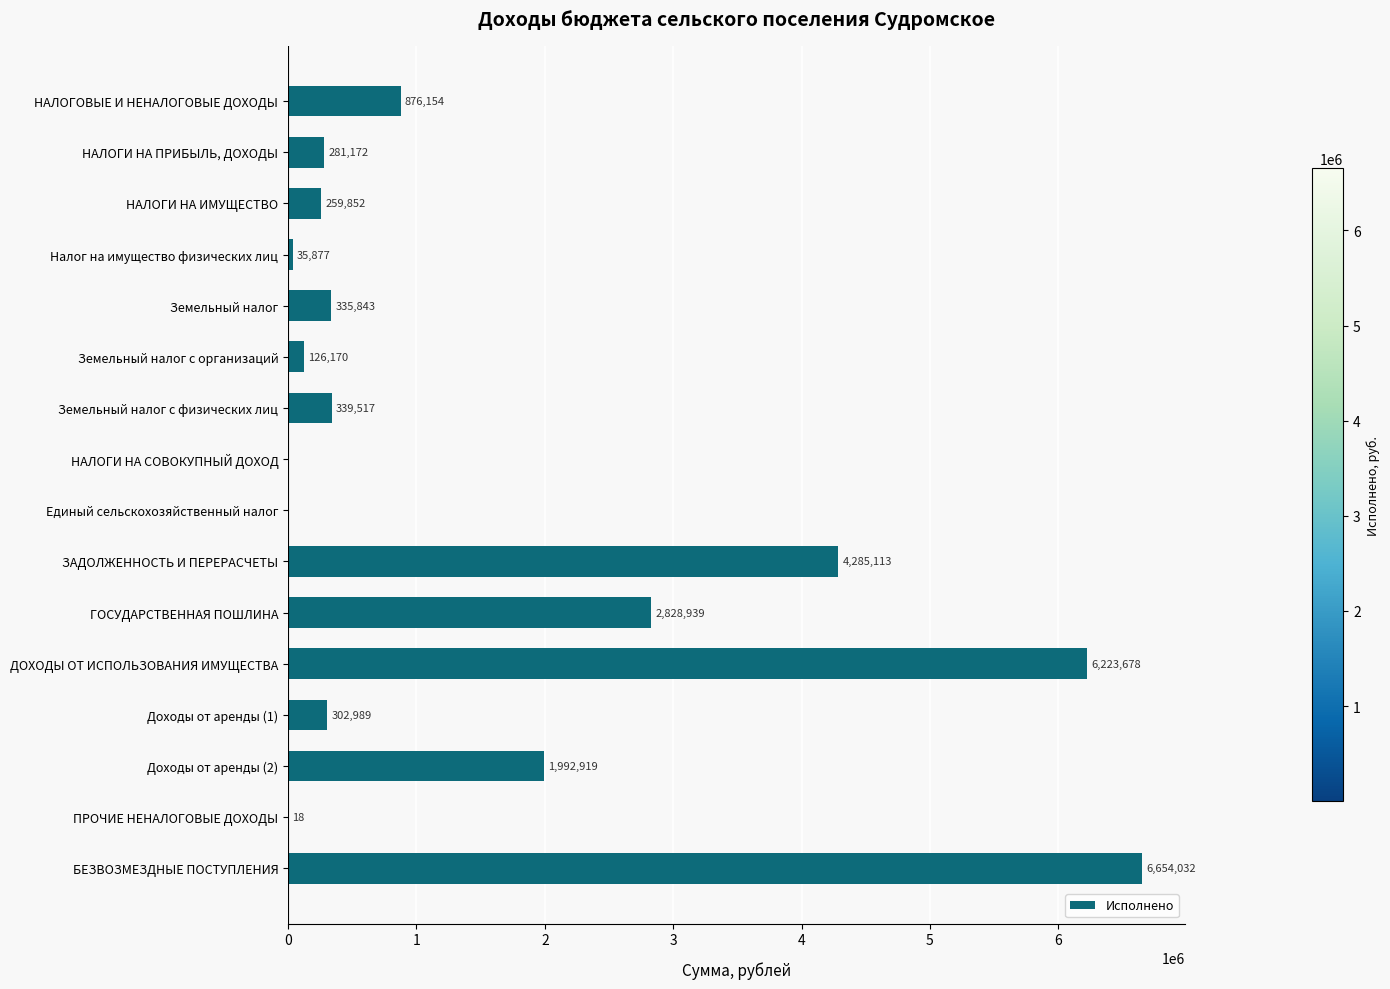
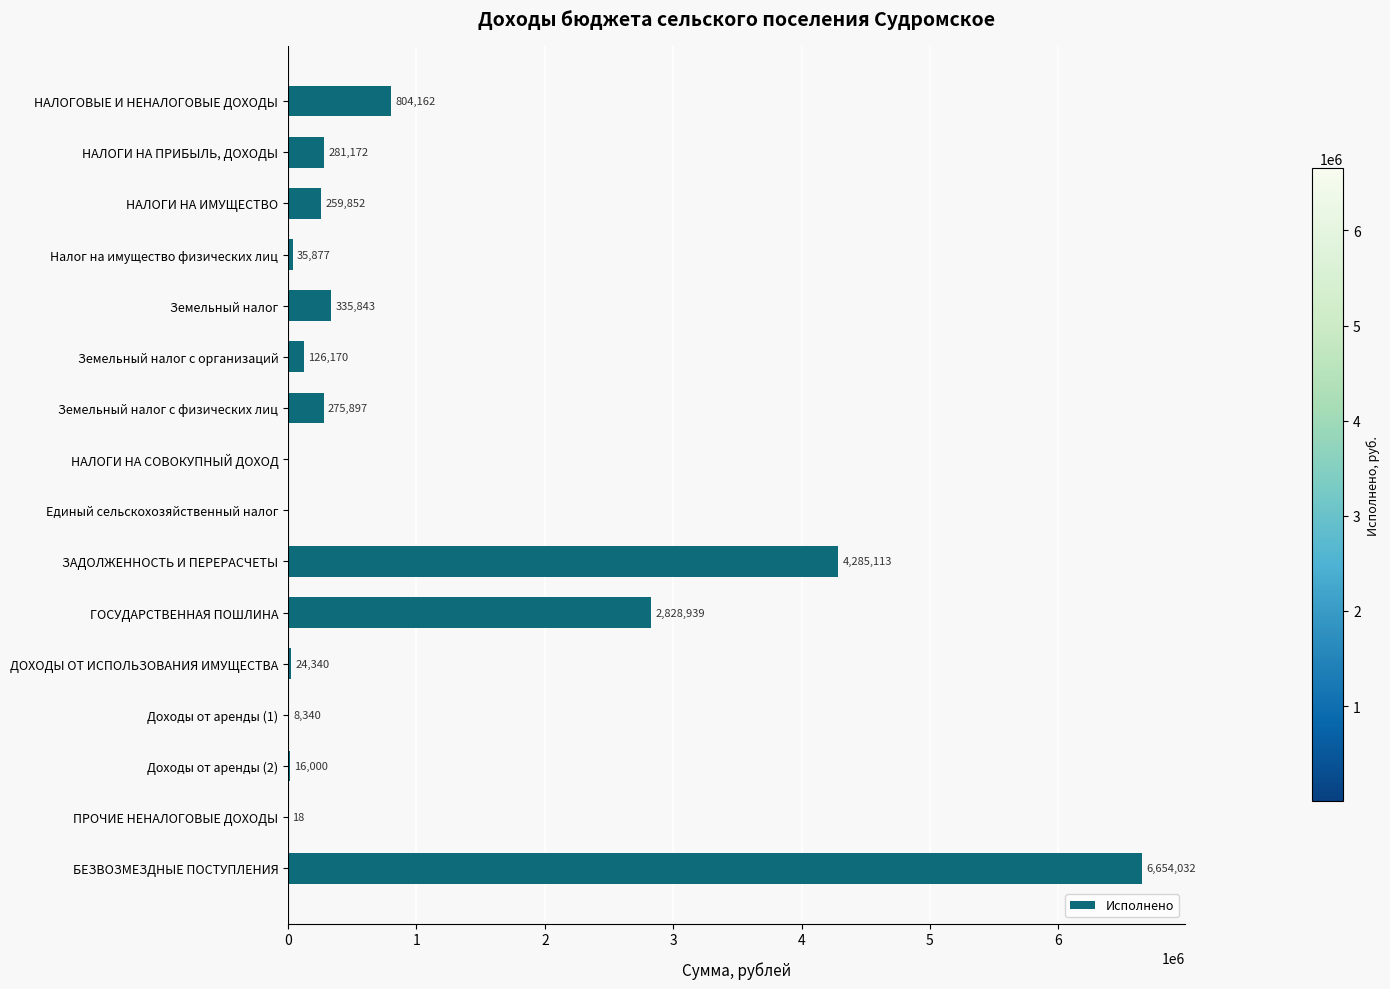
  {
-   "НАЛОГОВЫЕ И НЕНАЛОГОВЫЕ ДОХОДЫ": "876,154",
+   "НАЛОГОВЫЕ И НЕНАЛОГОВЫЕ ДОХОДЫ": "804,162",
    "НАЛОГИ НА ПРИБЫЛЬ, ДОХОДЫ": "281,172",
    "НАЛОГИ НА ИМУЩЕСТВО": "259,852",
    "Налог на имущество физических лиц": "35,877",
    "Земельный налог": "335,843",
    "Земельный налог с организаций": "126,170",
-   "Земельный налог с физических лиц": "339,517",
+   "Земельный налог с физических лиц": "275,897",
    "ЗАДОЛЖЕННОСТЬ И ПЕРЕРАСЧЕТЫ": "4,285,113",
    "ГОСУДАРСТВЕННАЯ ПОШЛИНА": "2,828,939",
-   "ДОХОДЫ ОТ ИСПОЛЬЗОВАНИЯ ИМУЩЕСТВА": "6,223,678",
-   "Доходы от аренды (1)": "302,989",
-   "Доходы от аренды (2)": "1,992,919",
+   "ДОХОДЫ ОТ ИСПОЛЬЗОВАНИЯ ИМУЩЕСТВА": "24,340",
+   "Доходы от аренды (1)": "8,340",
+   "Доходы от аренды (2)": "16,000",
    "ПРОЧИЕ НЕНАЛОГОВЫЕ ДОХОДЫ": "18",
    "БЕЗВОЗМЕЗДНЫЕ ПОСТУПЛЕНИЯ": "6,654,032"
  }
